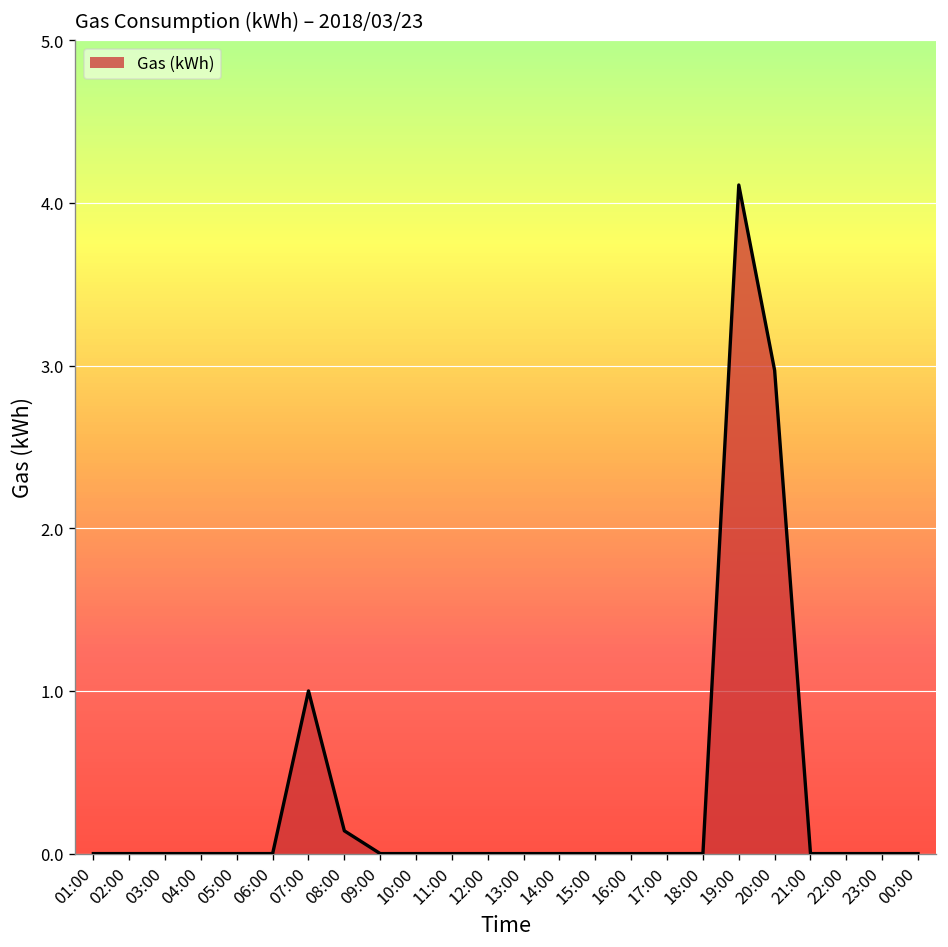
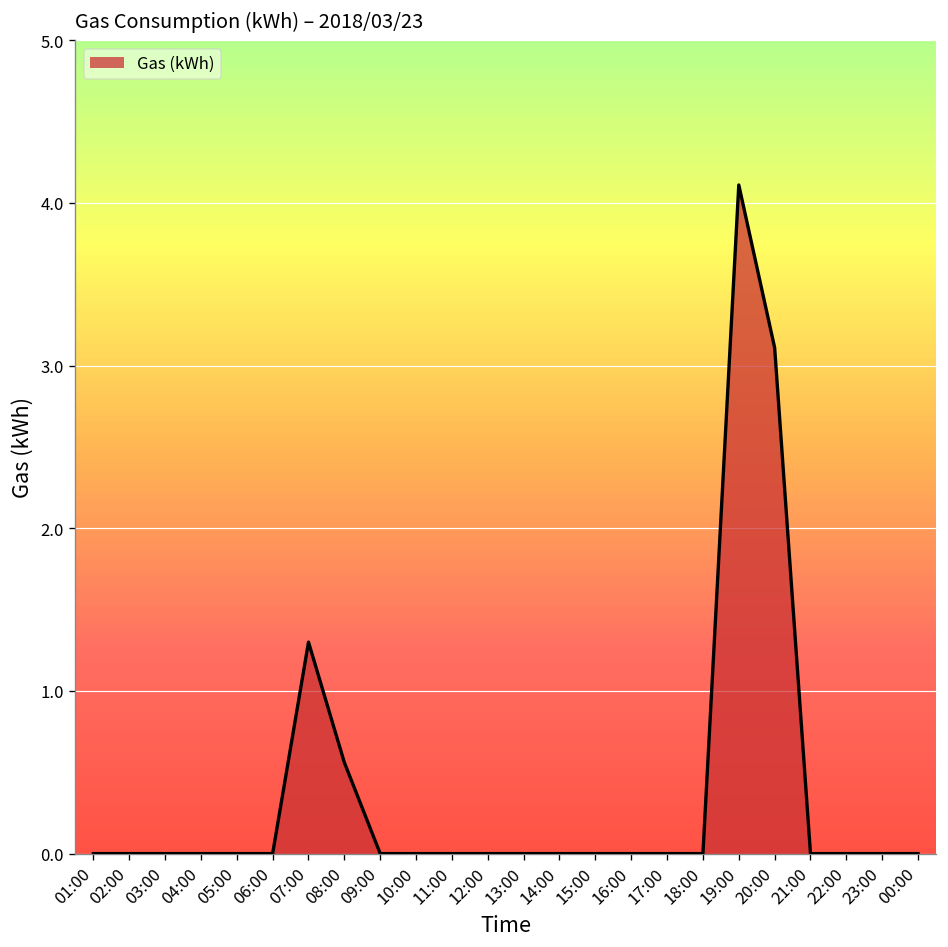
  {
    "01:00": 0.00,
    "02:00": 0.00,
    "03:00": 0.00,
    "04:00": 0.00,
    "05:00": 0.00,
    "06:00": 0.00,
-   "07:00": 1.0,
-   "08:00": 0.14,
+   "07:00": 1.3,
+   "08:00": 0.56,
    "09:00": 0.00,
    "10:00": 0.00,
    "11:00": 0.00,
    "12:00": 0.00,
    "13:00": 0.00,
    "14:00": 0.00,
    "15:00": 0.00,
    "16:00": 0.00,
    "17:00": 0.00,
    "18:00": 0.00,
    "19:00": 4.11,
-   "20:00": 2.97,
+   "20:00": 3.11,
    "21:00": 0.00,
    "22:00": 0.00,
    "23:00": 0.00,
    "00:00": 0.00
  }
